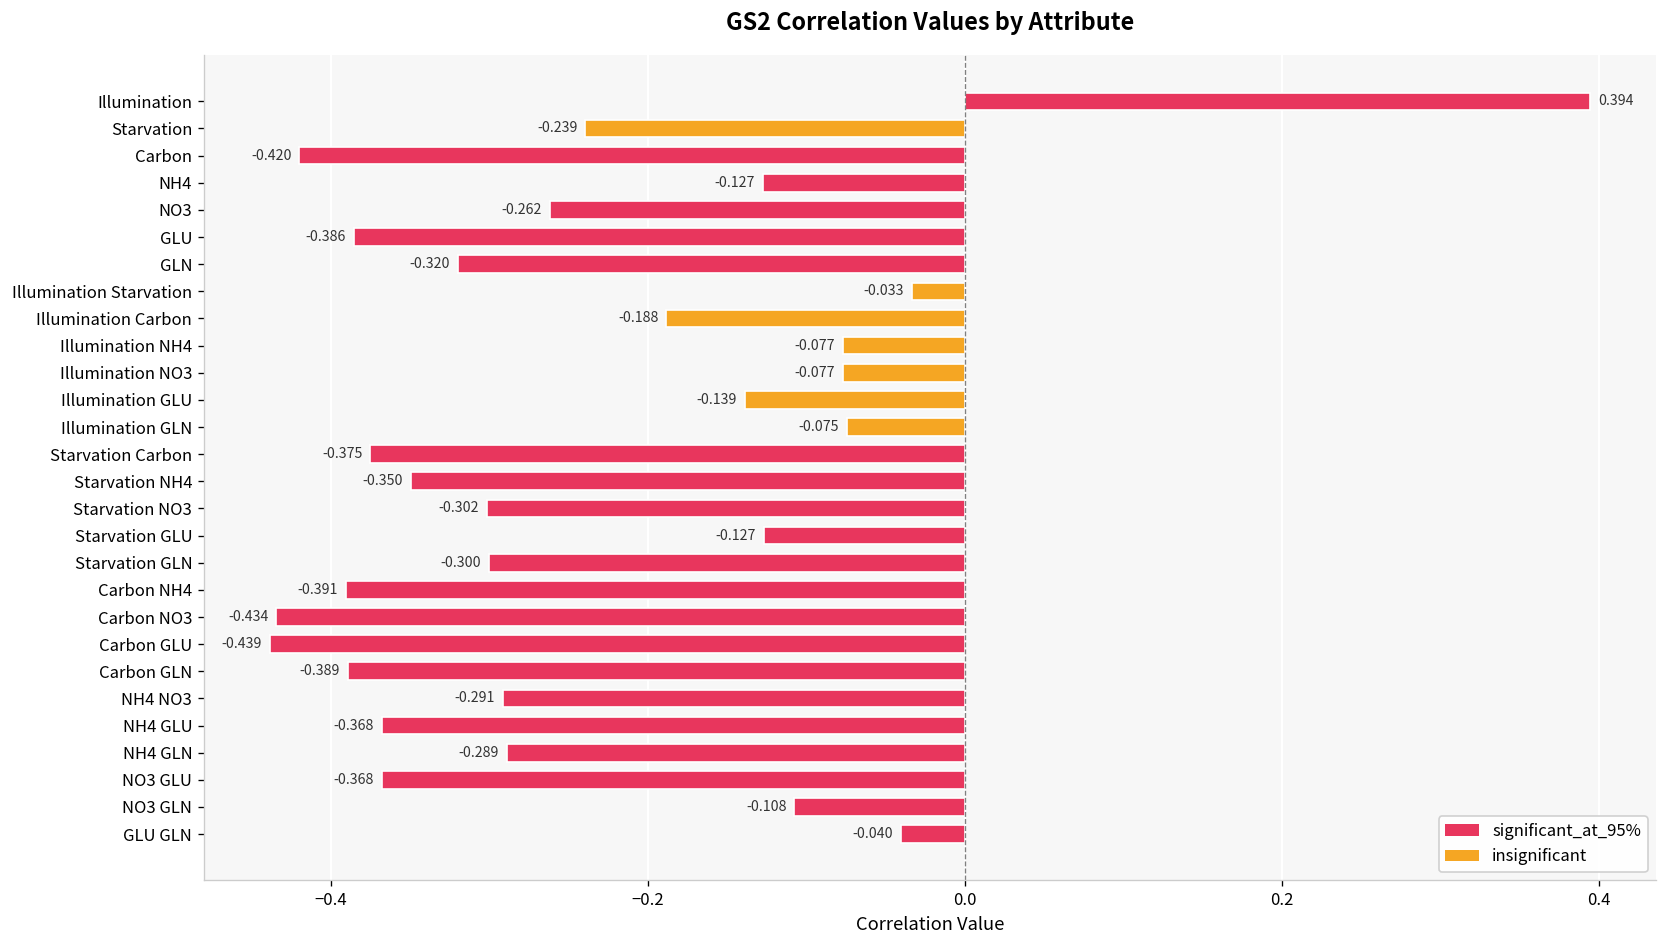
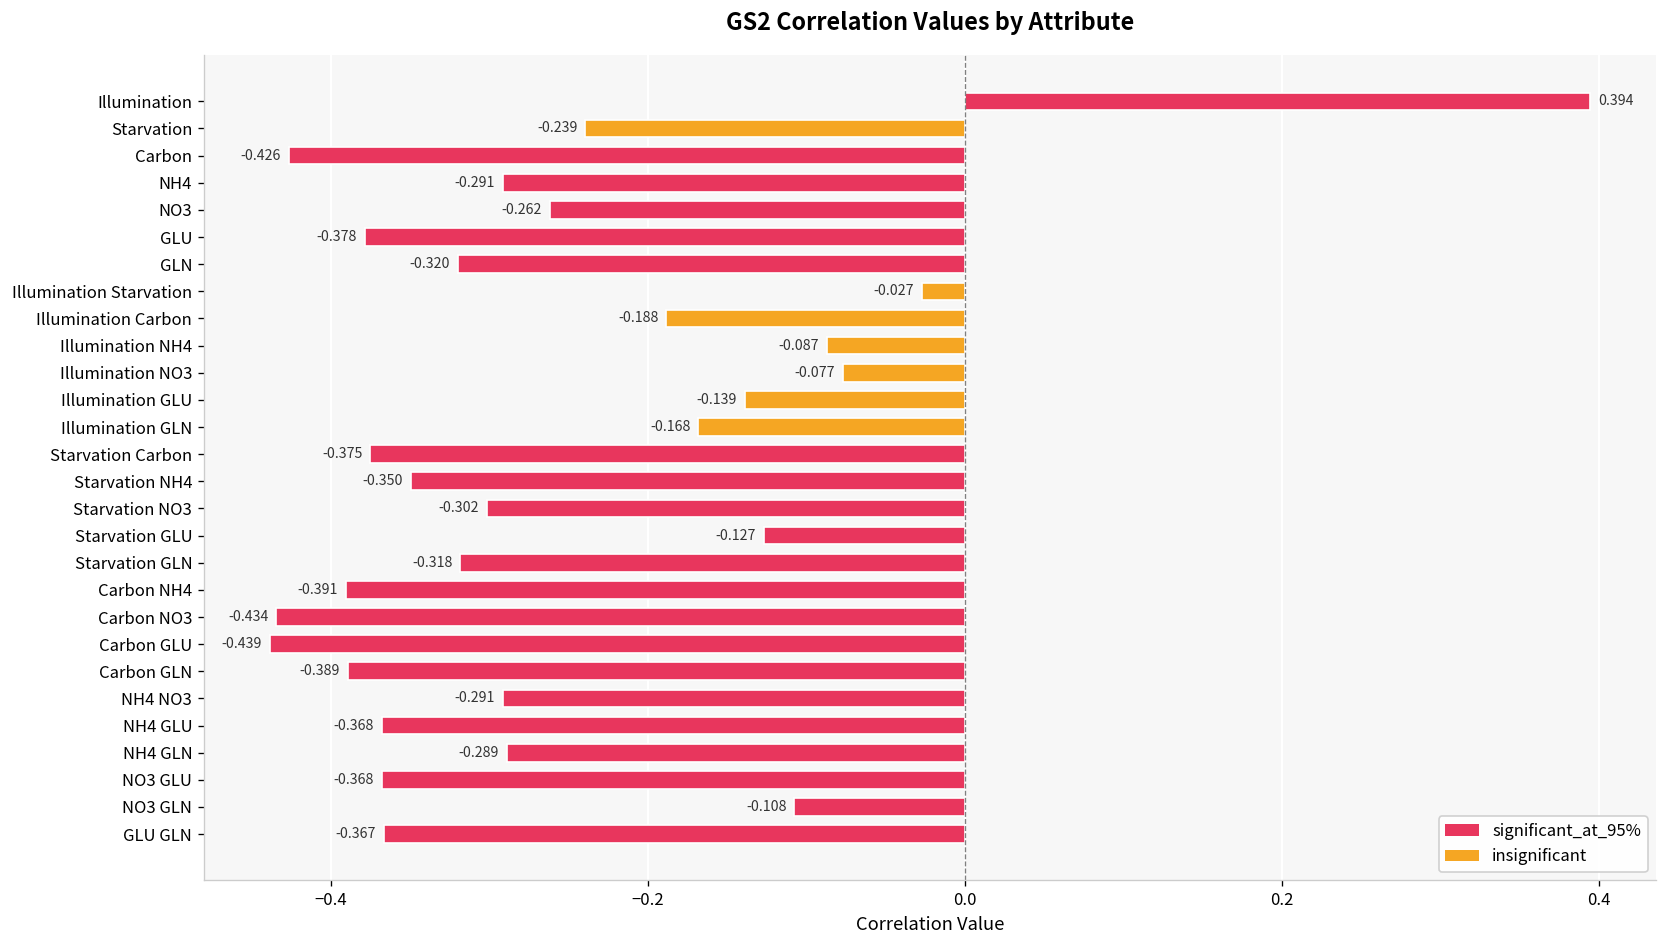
  {
    "Illumination": 0.394,
    "Starvation": -0.239,
-   "Carbon": -0.420,
-   "NH4": -0.127,
+   "Carbon": -0.426,
+   "NH4": -0.291,
    "NO3": -0.262,
-   "GLU": -0.386,
+   "GLU": -0.378,
    "GLN": -0.320,
-   "Illumination Starvation": -0.033,
+   "Illumination Starvation": -0.027,
    "Illumination Carbon": -0.188,
-   "Illumination NH4": -0.077,
+   "Illumination NH4": -0.087,
    "Illumination NO3": -0.077,
    "Illumination GLU": -0.139,
-   "Illumination GLN": -0.075,
+   "Illumination GLN": -0.168,
    "Starvation Carbon": -0.375,
    "Starvation NH4": -0.350,
    "Starvation NO3": -0.302,
    "Starvation GLU": -0.127,
-   "Starvation GLN": -0.300,
+   "Starvation GLN": -0.318,
    "Carbon NH4": -0.391,
    "Carbon NO3": -0.434,
    "Carbon GLU": -0.439,
    "Carbon GLN": -0.389,
    "NH4 NO3": -0.291,
    "NH4 GLU": -0.368,
    "NH4 GLN": -0.289,
    "NO3 GLU": -0.368,
    "NO3 GLN": -0.108,
-   "GLU GLN": -0.040
+   "GLU GLN": -0.367
  }
